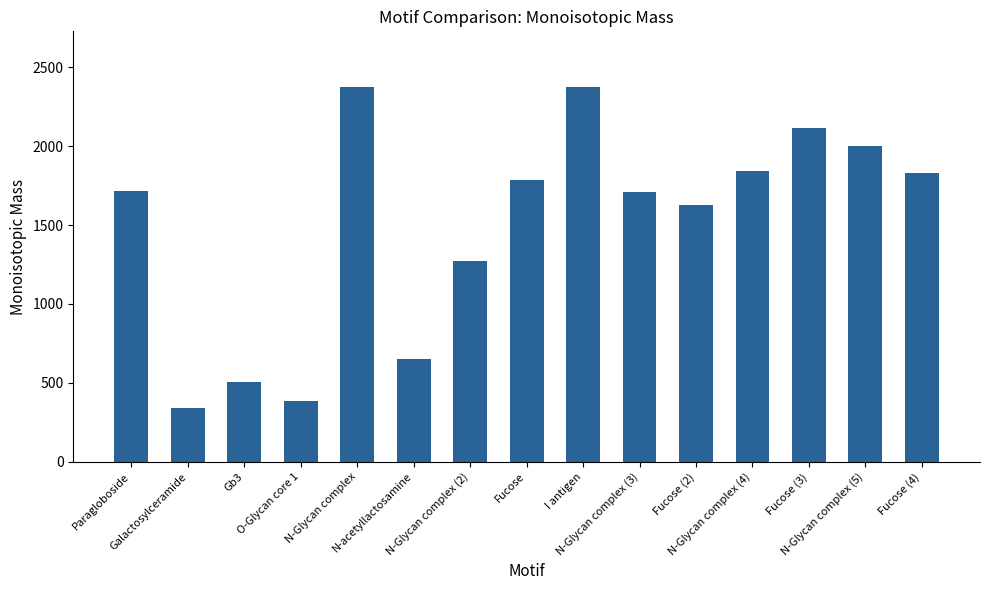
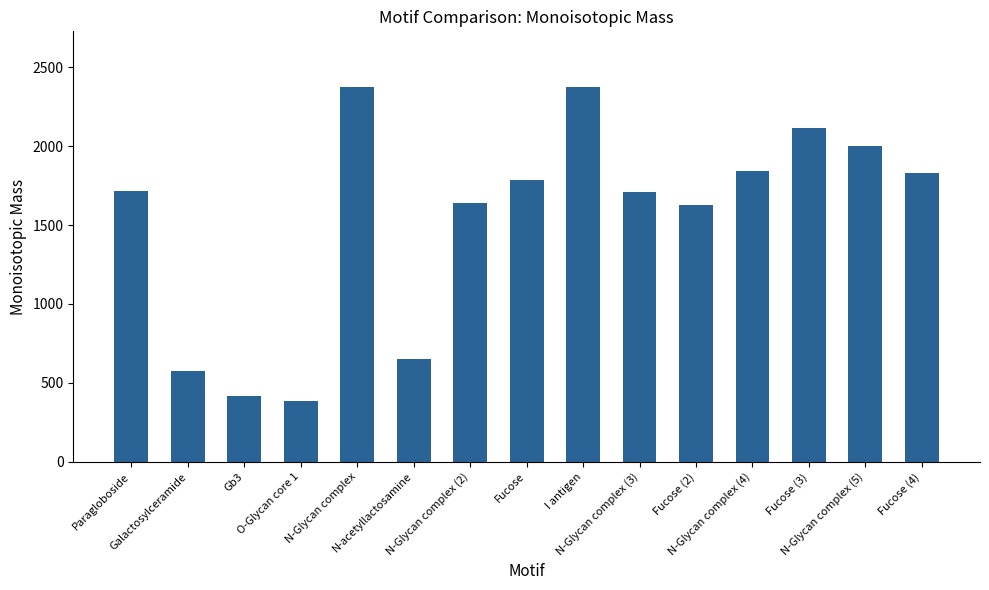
  {
    "Paragloboside": 1720,
-   "Galactosylceramide": 340,
-   "Gb3": 500,
+   "Galactosylceramide": 570,
+   "Gb3": 420,
    "O-Glycan core 1": 380,
    "N-Glycan complex": 2370,
    "N-acetyllactosamine": 650,
-   "N-Glycan complex (2)": 1270,
+   "N-Glycan complex (2)": 1640,
    "Fucose": 1790,
    "I antigen": 2370,
    "N-Glycan complex (3)": 1710,
    "Fucose (2)": 1620,
    "N-Glycan complex (4)": 1840,
    "Fucose (3)": 2120,
    "N-Glycan complex (5)": 2000,
    "Fucose (4)": 1830
  }
